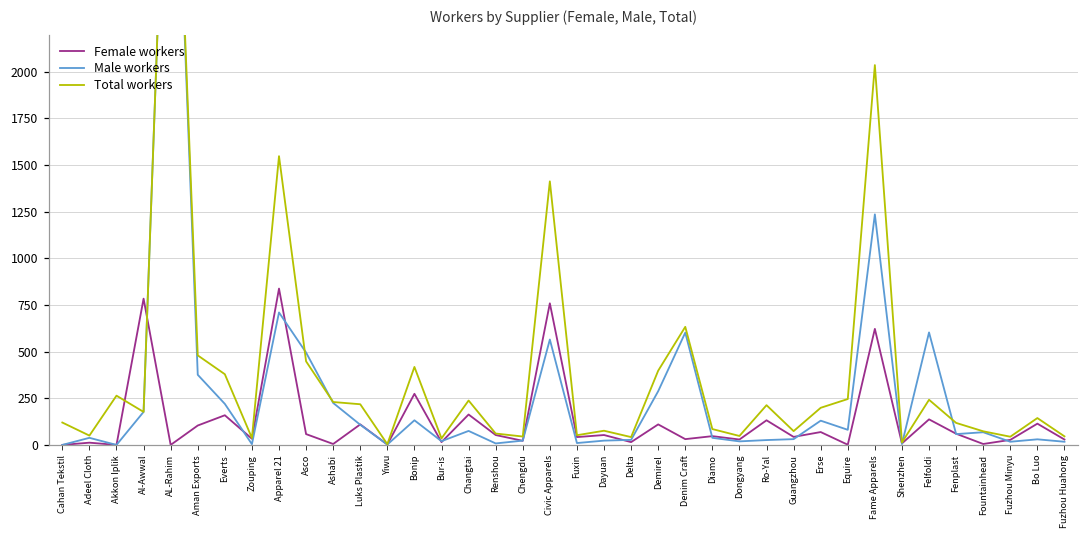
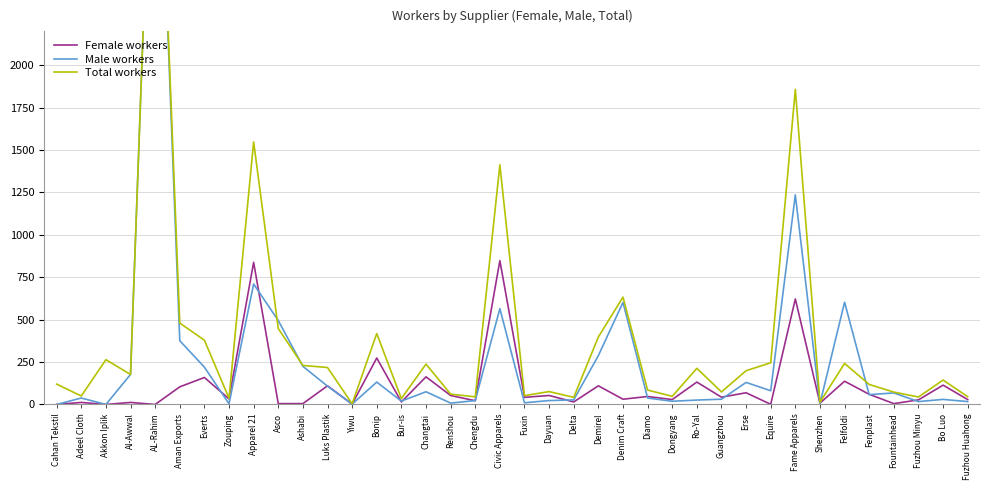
  {
    "Female workers": {
      "Adeel Cloth": 10,
-     "Al-Awwal": 780,
+     "Al-Awwal": 10,
      "AL-Rahim": 0,
      "Aman Exports": 100,
      "Everts": 160,
      "Apparel 21": 840,
-     "Asco": 60,
+     "Asco": 10,
      "Ashabi": 10,
      "Bonip": 270,
      "Changtai": 160,
-     "Civic Apparels": 760,
+     "Civic Apparels": 850,
      "Dayuan": 50,
      "Demirel": 110,
      "Denim Craft": 30,
      "Ro-Yal": 130,
      "Erse": 70,
      "Equire": 0,
      "Fame Apparels": 620,
      "Felfoldi": 140,
      "Fountainhead": 10,
      "Bo Luo": 110
    },
    "Male workers": {
      "Aman Exports": 380,
      "Everts": 220,
      "Zouping": 0,
      "Apparel 21": 710,
      "Asco": 500,
      "Bonip": 130,
      "Changtai": 80,
      "Renshou": 10,
      "Civic Apparels": 570,
      "Fuxin": 10,
      "Dayuan": 20,
      "Demirel": 290,
      "Denim Craft": 600,
      "Ro-Yal": 30,
      "Erse": 130,
      "Equire": 80,
      "Fame Apparels": 1240,
      "Felfoldi": 600,
      "Bo Luo": 30
    },
    "Total workers": {
      "Cahan Tekstil": 120,
      "Akkon Iplik": 260,
      "Aman Exports": 480,
      "Everts": 380,
      "Apparel 21": 1550,
      "Asco": 450,
      "Luks Plastik": 220,
      "Bonip": 420,
      "Bur-is": 40,
      "Changtai": 240,
      "Chengdu": 50,
      "Civic Apparels": 1410,
      "Dayuan": 80,
      "Delta": 40,
      "Demirel": 400,
      "Denim Craft": 630,
      "Diamo": 90,
      "Dongyang": 50,
      "Ro-Yal": 210,
      "Guangzhou": 70,
      "Erse": 200,
      "Equire": 250,
-     "Fame Apparels": 2040,
+     "Fame Apparels": 1860,
      "Felfoldi": 240,
      "Fenplast": 120,
      "Fuzhou Minyu": 40,
      "Bo Luo": 140,
      "Fuzhou Huahong": 50
    }
  }
